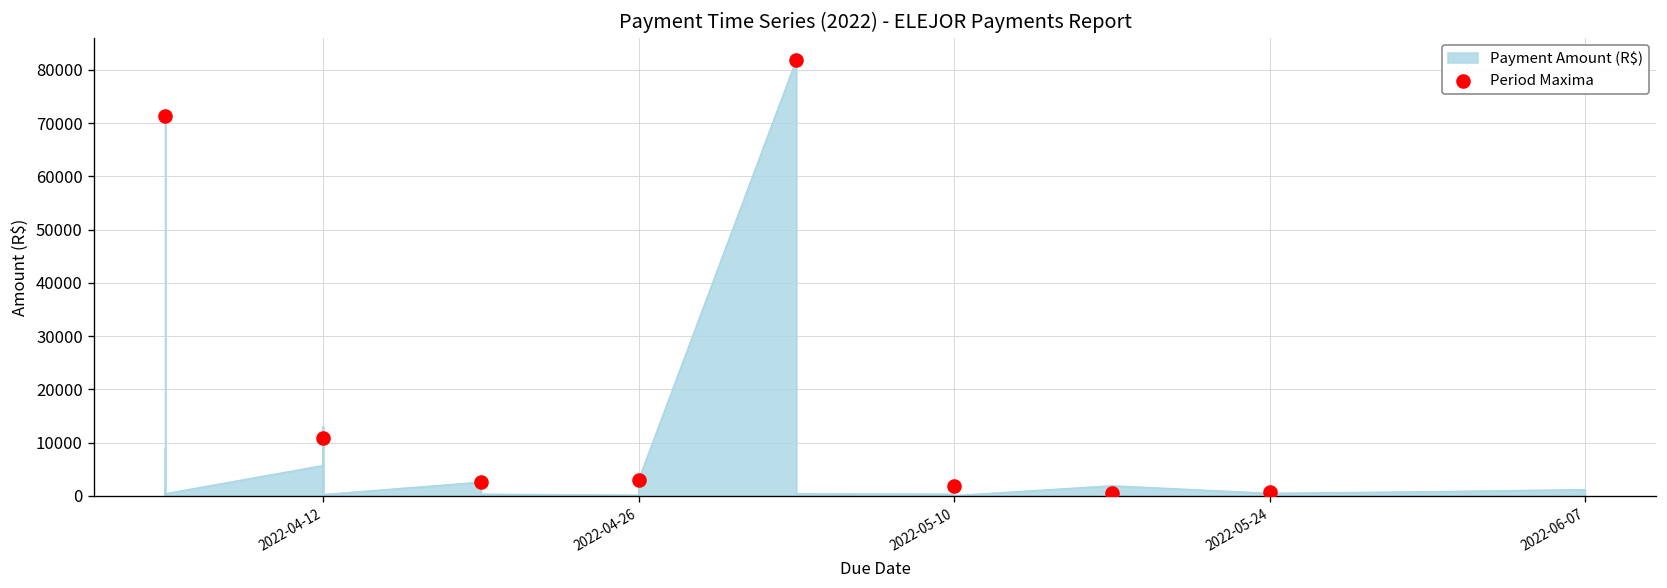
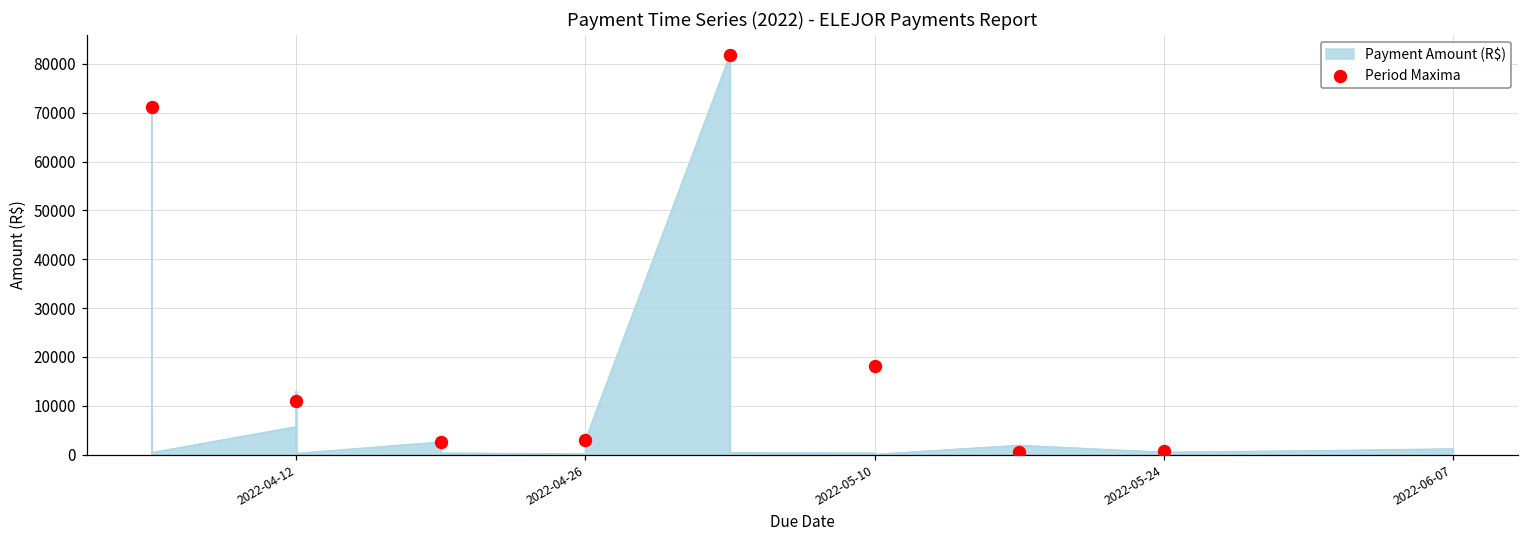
  {
    "Period Maxima": {
-     "2022-05-10": 2000
+     "2022-05-10": 18000
    }
  }
